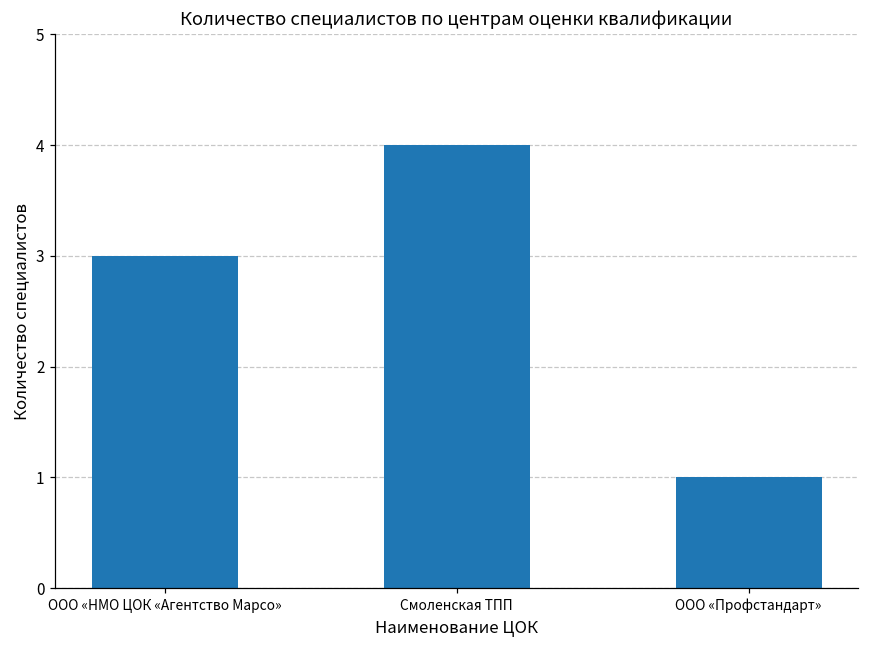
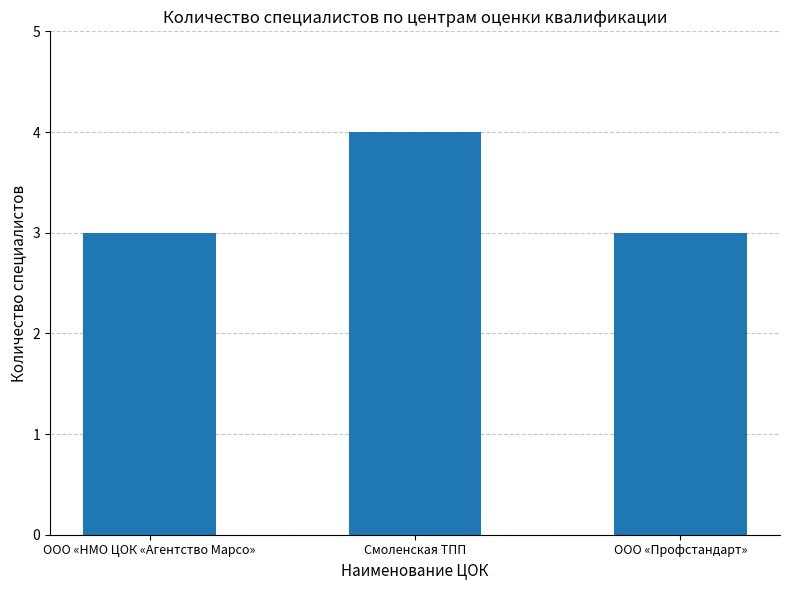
  {
    "ООО «НМО ЦОК «Агентство Марсо»": 3,
    "Смоленская ТПП": 4,
-   "ООО «Профстандарт»": 1
+   "ООО «Профстандарт»": 3
  }
